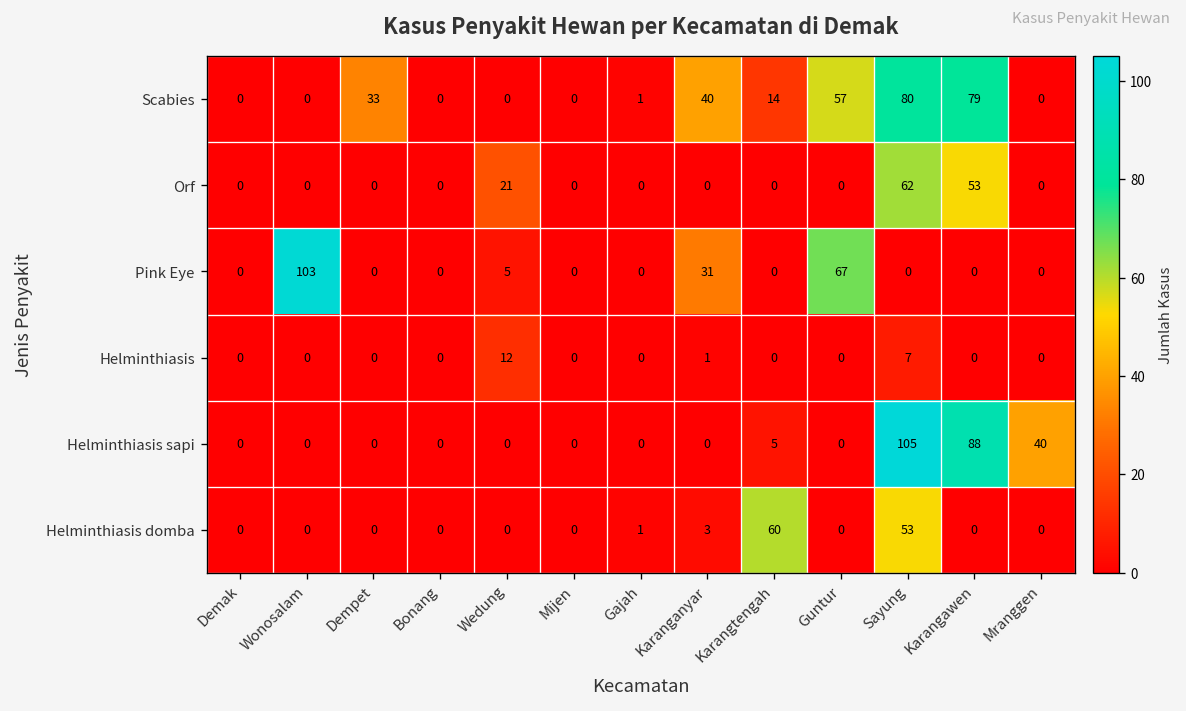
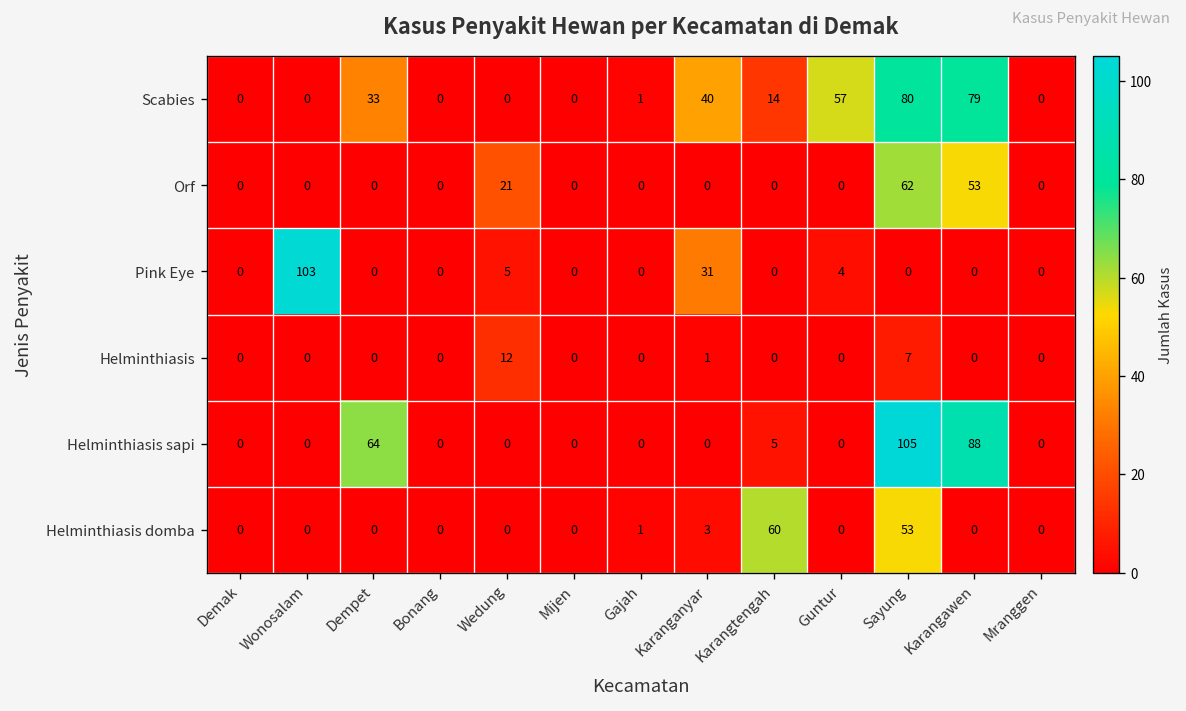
  {
    "Scabies": {
      "Demak": 0,
      "Wonosalam": 0,
      "Dempet": 33,
      "Bonang": 0,
      "Wedung": 0,
      "Mijen": 0,
      "Gajah": 1,
      "Karanganyar": 40,
      "Karangtengah": 14,
      "Guntur": 57,
      "Sayung": 80,
      "Karangawen": 79,
      "Mranggen": 0
    },
    "Orf": {
      "Demak": 0,
      "Wonosalam": 0,
      "Dempet": 0,
      "Bonang": 0,
      "Wedung": 21,
      "Mijen": 0,
      "Gajah": 0,
      "Karanganyar": 0,
      "Karangtengah": 0,
      "Guntur": 0,
      "Sayung": 62,
      "Karangawen": 53,
      "Mranggen": 0
    },
    "Pink Eye": {
      "Demak": 0,
      "Wonosalam": 103,
      "Dempet": 0,
      "Bonang": 0,
      "Wedung": 5,
      "Mijen": 0,
      "Gajah": 0,
      "Karanganyar": 31,
      "Karangtengah": 0,
-     "Guntur": 67,
+     "Guntur": 4,
      "Sayung": 0,
      "Karangawen": 0,
      "Mranggen": 0
    },
    "Helminthiasis": {
      "Demak": 0,
      "Wonosalam": 0,
      "Dempet": 0,
      "Bonang": 0,
      "Wedung": 12,
      "Mijen": 0,
      "Gajah": 0,
      "Karanganyar": 1,
      "Karangtengah": 0,
      "Guntur": 0,
      "Sayung": 7,
      "Karangawen": 0,
      "Mranggen": 0
    },
    "Helminthiasis sapi": {
      "Demak": 0,
      "Wonosalam": 0,
-     "Dempet": 0,
+     "Dempet": 64,
      "Bonang": 0,
      "Wedung": 0,
      "Mijen": 0,
      "Gajah": 0,
      "Karanganyar": 0,
      "Karangtengah": 5,
      "Guntur": 0,
      "Sayung": 105,
      "Karangawen": 88,
-     "Mranggen": 40
+     "Mranggen": 0
    },
    "Helminthiasis domba": {
      "Demak": 0,
      "Wonosalam": 0,
      "Dempet": 0,
      "Bonang": 0,
      "Wedung": 0,
      "Mijen": 0,
      "Gajah": 1,
      "Karanganyar": 3,
      "Karangtengah": 60,
      "Guntur": 0,
      "Sayung": 53,
      "Karangawen": 0,
      "Mranggen": 0
    }
  }
